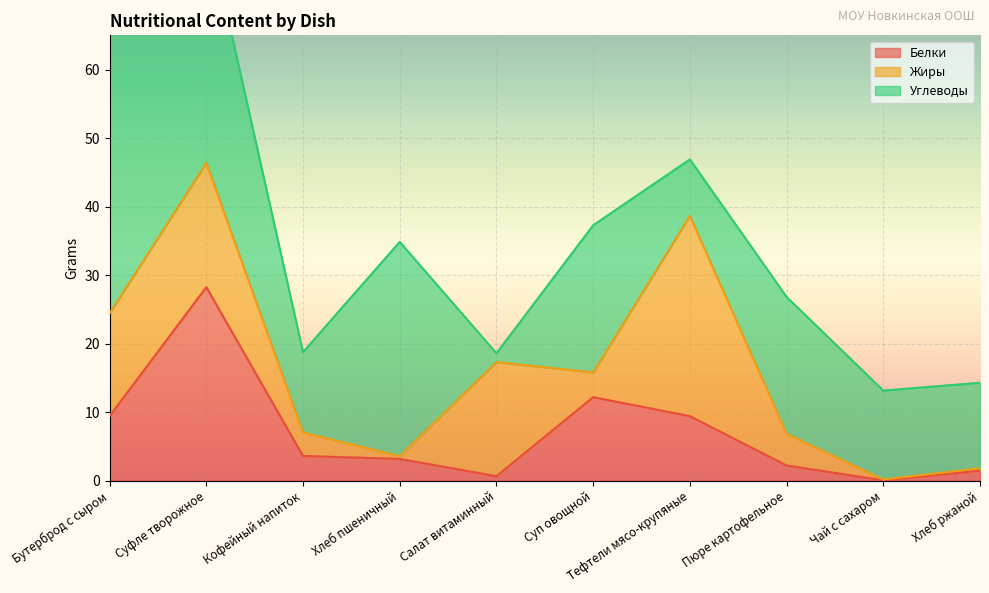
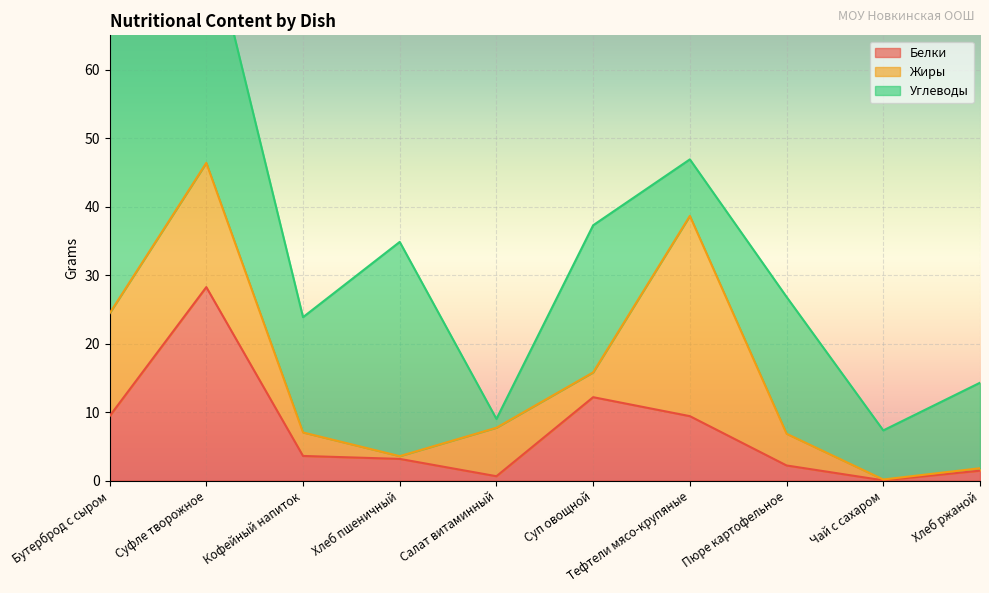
  {
    "Белки": {
      "Бутерброд с сыром": 9,
      "Суфле творожное": 28,
      "Кофейный напиток": 4,
      "Хлеб пшеничный": 3,
      "Салат витаминный": 1,
      "Суп овощной": 12,
      "Тефтели мясо-крупяные": 9,
      "Пюре картофельное": 2
    },
    "Жиры": {
      "Бутерброд с сыром": 15,
      "Суфле творожное": 18,
      "Кофейный напиток": 3,
      "Хлеб пшеничный": 0,
-     "Салат витаминный": 17,
+     "Салат витаминный": 7,
      "Суп овощной": 4,
      "Тефтели мясо-крупяные": 29,
      "Пюре картофельное": 5
    },
    "Углеводы": {
-     "Кофейный напиток": 12,
+     "Кофейный напиток": 17,
      "Хлеб пшеничный": 31,
      "Салат витаминный": 1,
      "Суп овощной": 21,
      "Тефтели мясо-крупяные": 8,
      "Пюре картофельное": 20,
-     "Чай с сахаром": 13,
+     "Чай с сахаром": 7,
      "Хлеб ржаной": 12
    }
  }
